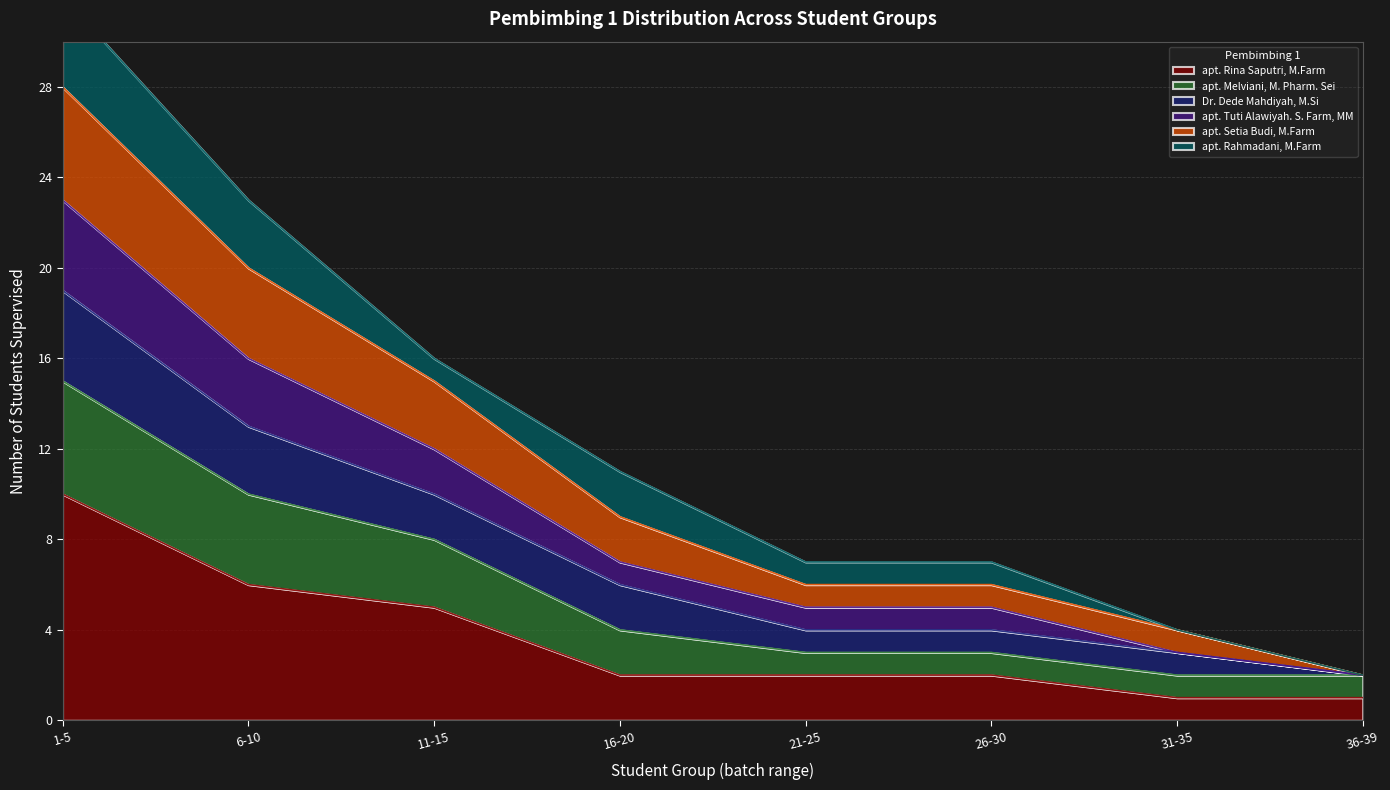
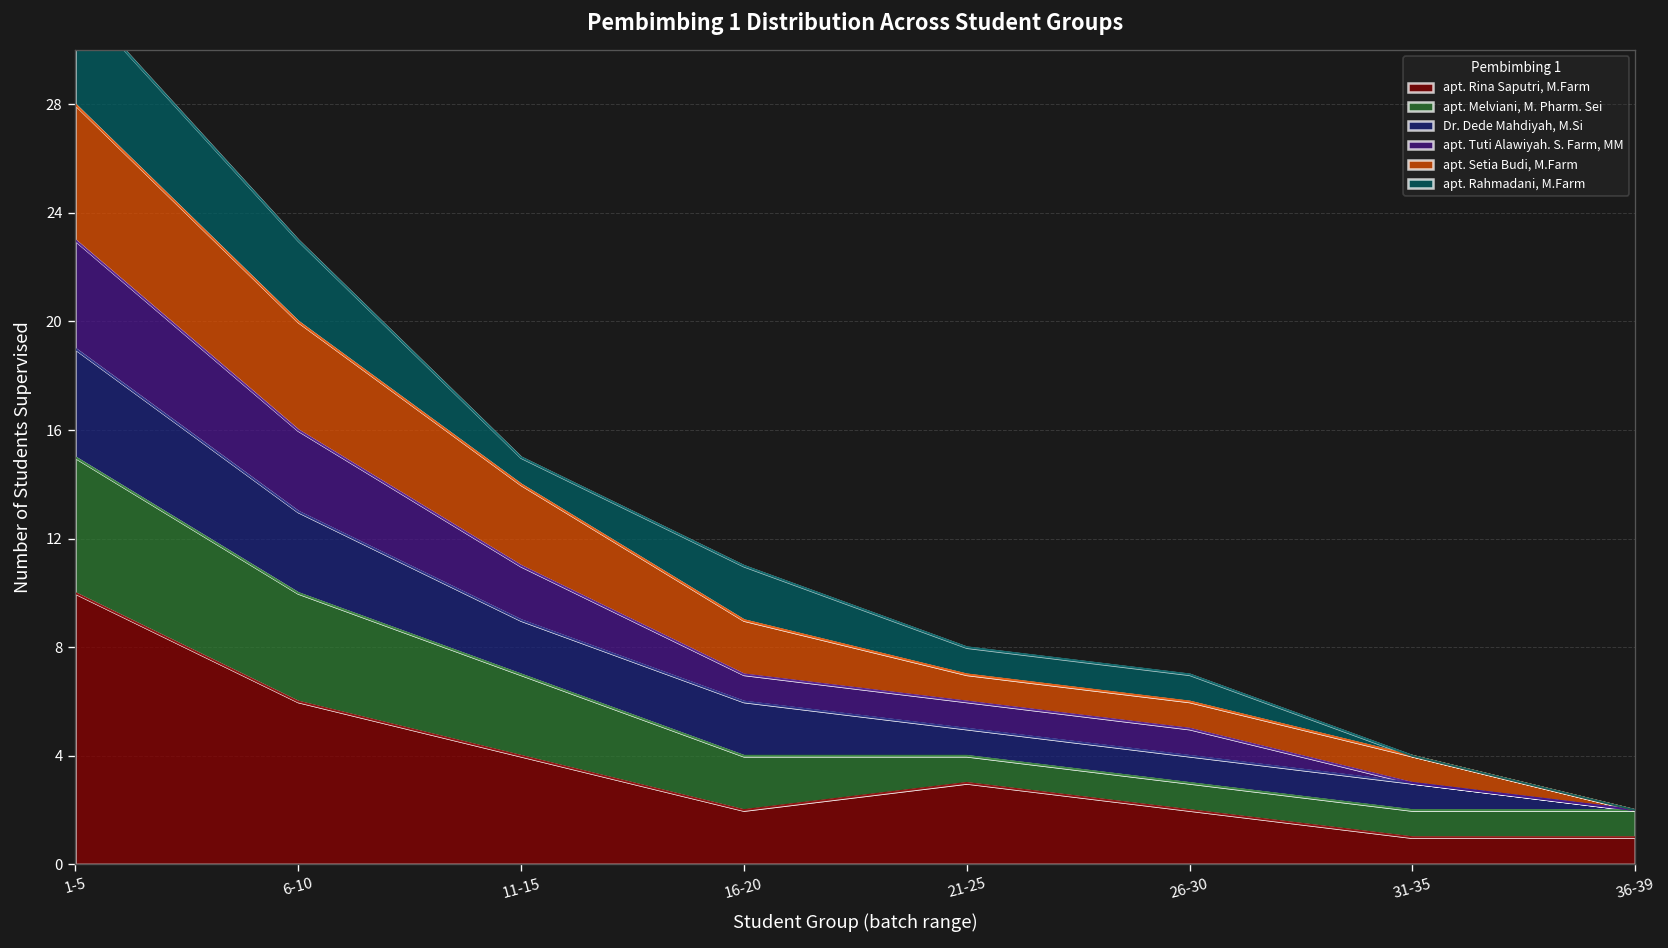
  {
    "apt. Rina Saputri, M.Farm": {
      "1-5": 10,
      "6-10": 6,
-     "11-15": 5,
+     "11-15": 4,
      "16-20": 2,
-     "21-25": 2,
+     "21-25": 3,
      "26-30": 2,
      "31-35": 1,
      "36-39": 1
    },
    "apt. Melviani, M. Pharm. Sei": {
      "1-5": 5,
      "6-10": 4,
      "11-15": 3,
      "16-20": 2,
      "21-25": 1,
      "26-30": 1,
      "31-35": 1
    },
    "apt. Setia Budi, M.Farm": {
      "1-5": 5,
      "6-10": 4,
      "11-15": 3,
      "16-20": 2,
      "21-25": 1,
      "26-30": 1
    },
    "apt. Rahmadani, M.Farm": {
      "6-10": 3,
      "11-15": 1,
      "16-20": 2,
      "21-25": 1,
      "26-30": 1
    }
  }
